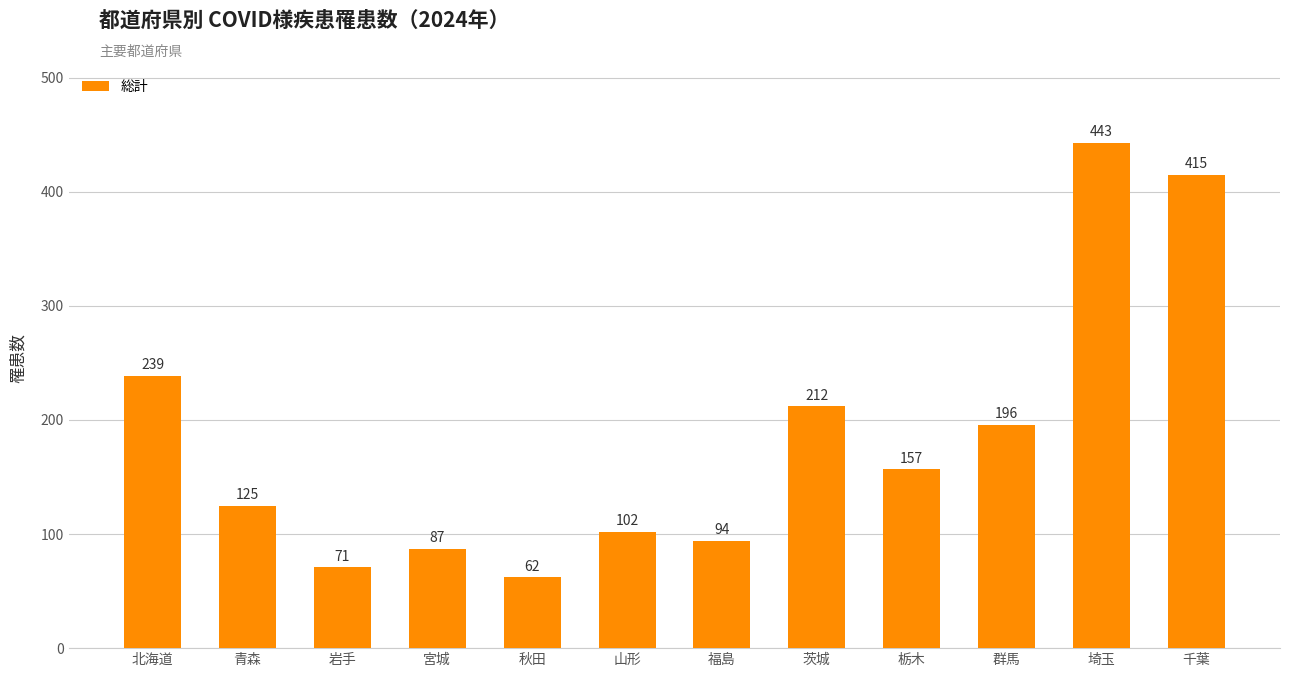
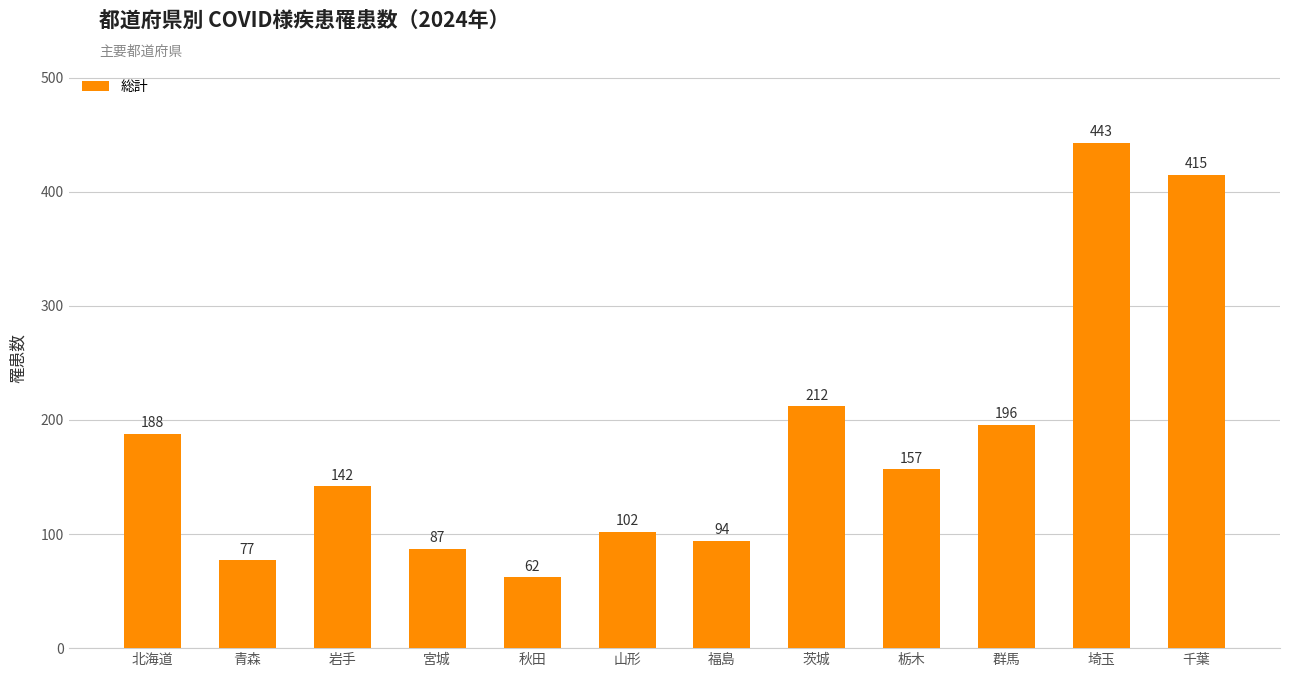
  {
-   "北海道": 239,
-   "青森": 125,
-   "岩手": 71,
+   "北海道": 188,
+   "青森": 77,
+   "岩手": 142,
    "宮城": 87,
    "秋田": 62,
    "山形": 102,
    "福島": 94,
    "茨城": 212,
    "栃木": 157,
    "群馬": 196,
    "埼玉": 443,
    "千葉": 415
  }
